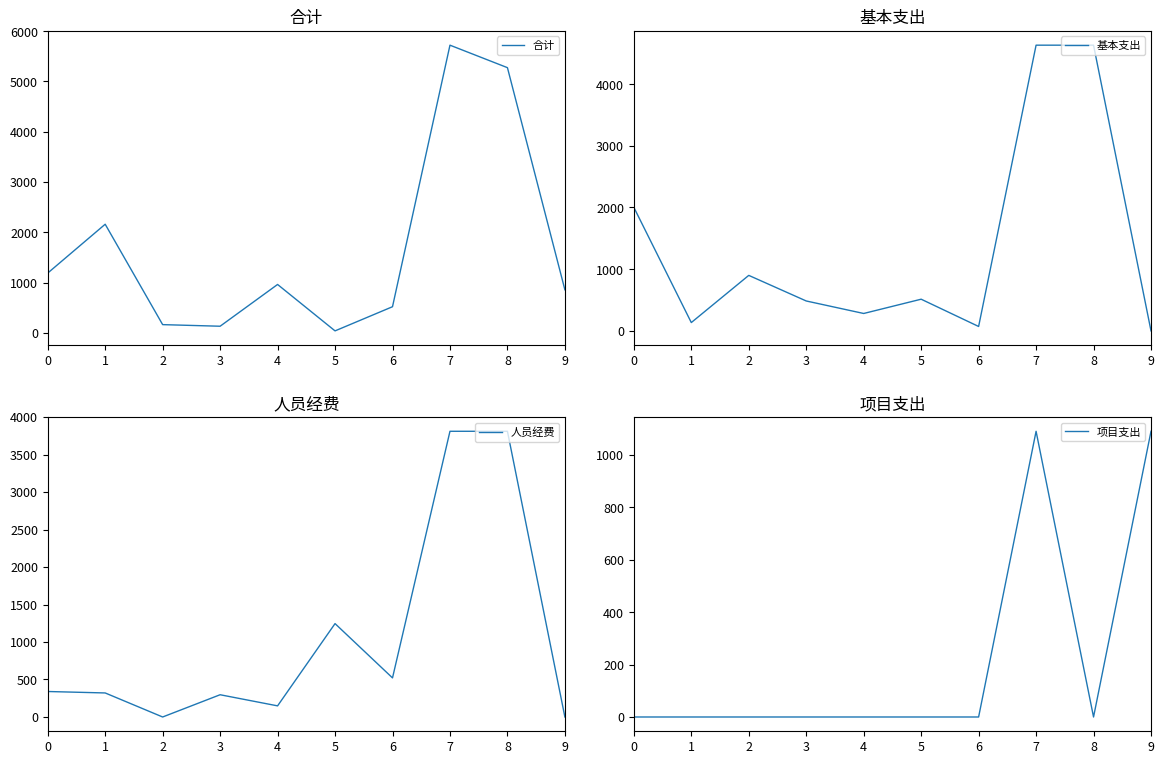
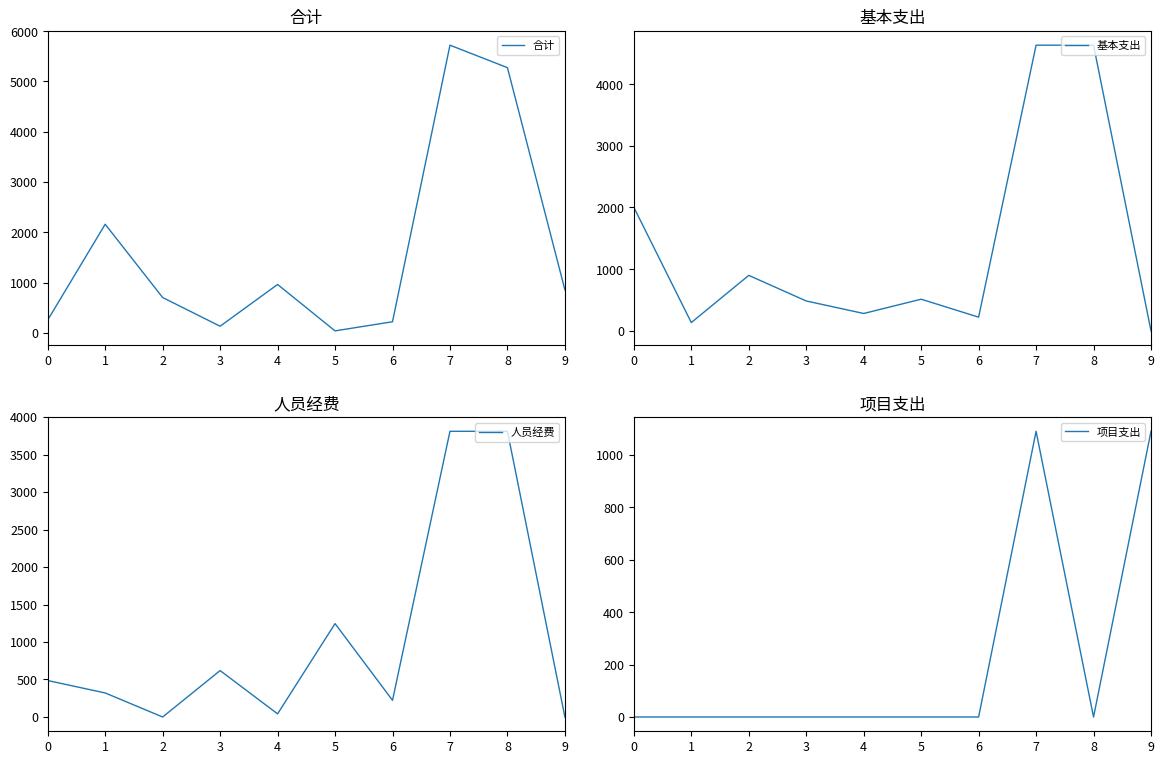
  {
    "合计": {
-     "0": 1200,
+     "0": 300,
      "1": 2200,
-     "2": 200,
+     "2": 700,
      "3": 100,
      "4": 1000,
      "5": 0,
-     "6": 500,
+     "6": 200,
      "7": 5700,
      "8": 5300,
      "9": 900
    },
    "基本支出": {
      "0": 2000,
      "1": 100,
      "2": 900,
      "3": 500,
      "4": 300,
      "5": 500,
-     "6": 100,
+     "6": 200,
      "7": 4600,
      "9": 0
    },
    "人员经费": {
-     "0": 300,
+     "0": 500,
      "1": 300,
      "2": 0,
-     "3": 300,
-     "4": 100,
+     "3": 600,
+     "4": 0,
      "5": 1200,
-     "6": 500,
+     "6": 200,
      "7": 3800,
      "9": 0
    },
    "项目支出": {
      "0": 0,
      "1": 0,
      "2": 0,
      "3": 0,
      "4": 0,
      "5": 0,
      "6": 0,
      "7": 1090,
      "8": 0,
      "9": 1090
    }
  }
